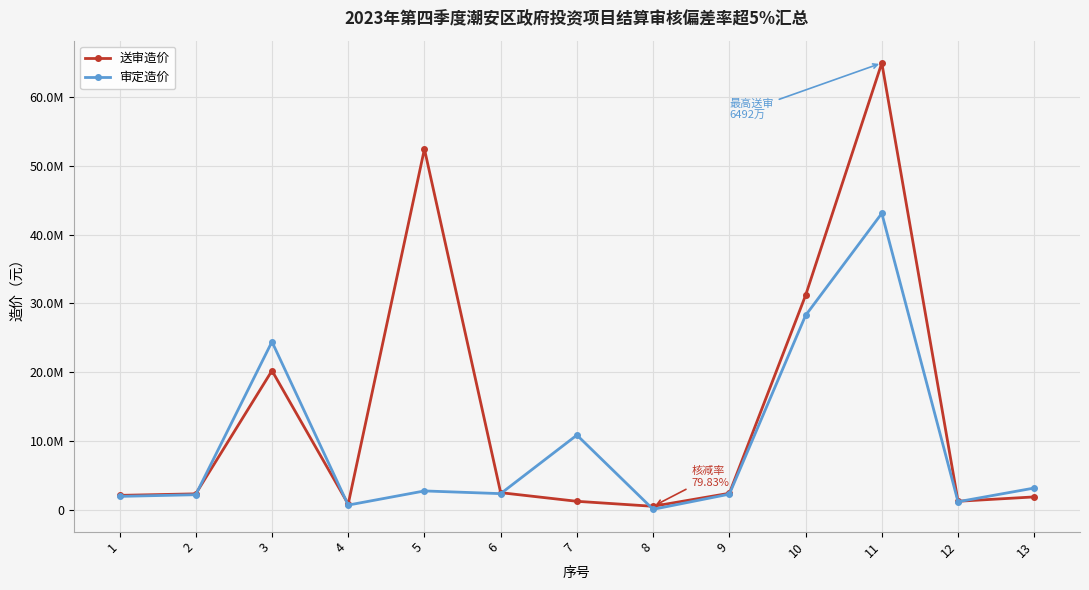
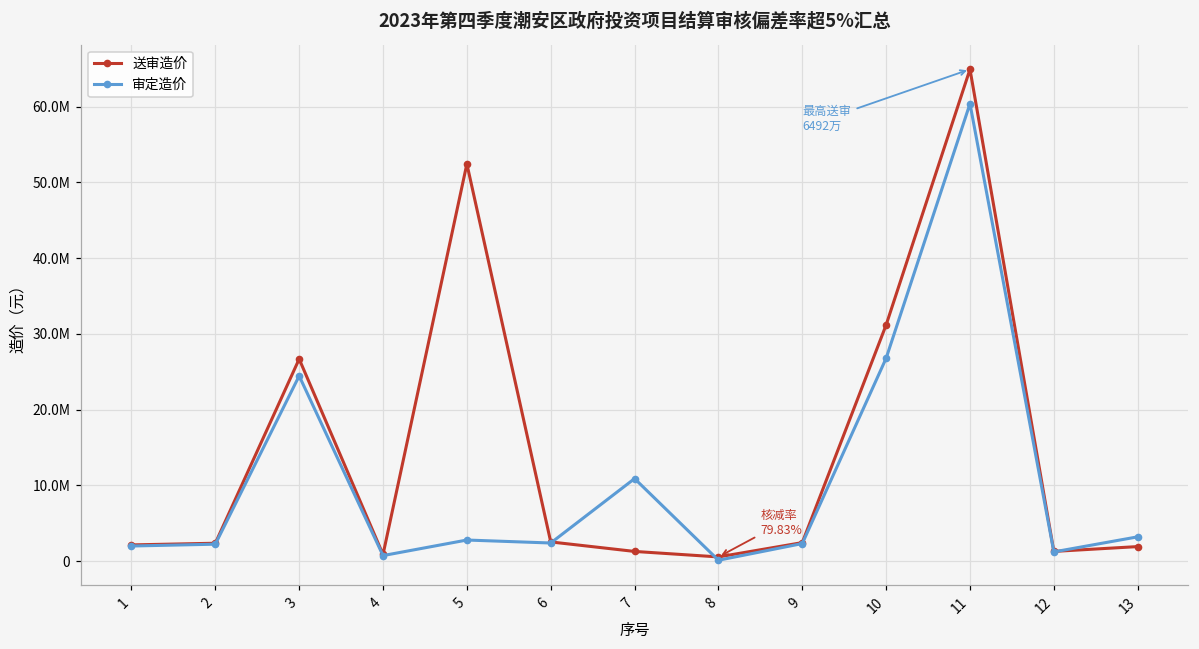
  {
    "送审造价": {
-     "3": 20000000,
+     "3": 27000000,
      "5": 52000000,
      "7": 1000000,
      "8": 1000000,
      "10": 31000000,
      "13": 2000000
    },
    "审定造价": {
      "3": 24000000,
      "5": 3000000,
      "7": 11000000,
      "8": 0,
-     "10": 28000000,
-     "11": 43000000,
+     "10": 27000000,
+     "11": 60000000,
      "13": 3000000
    }
  }
